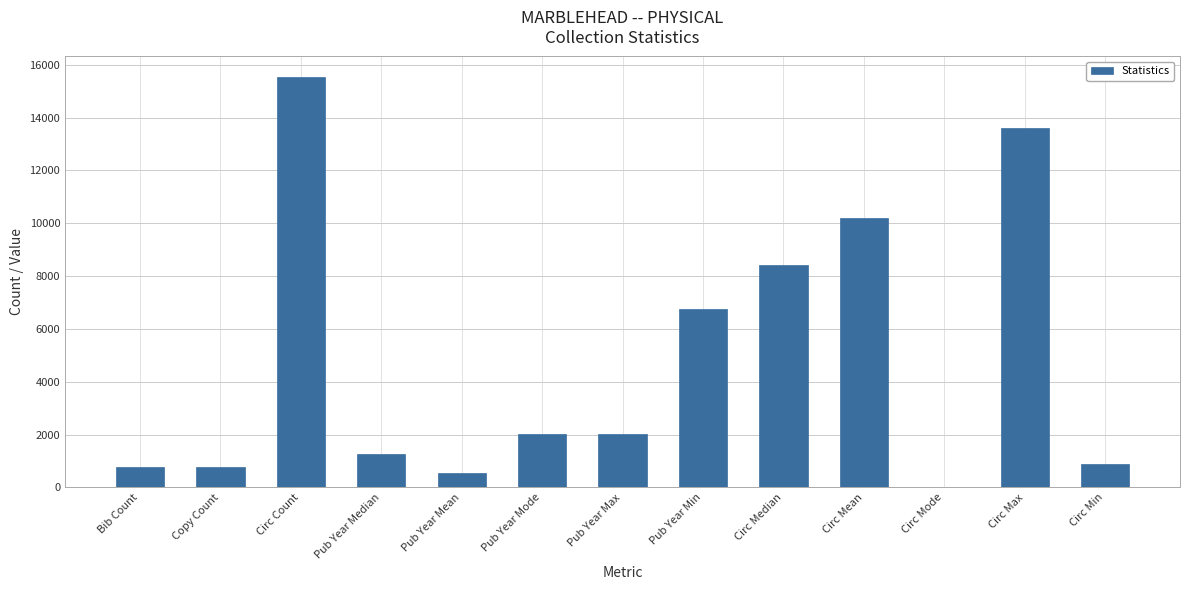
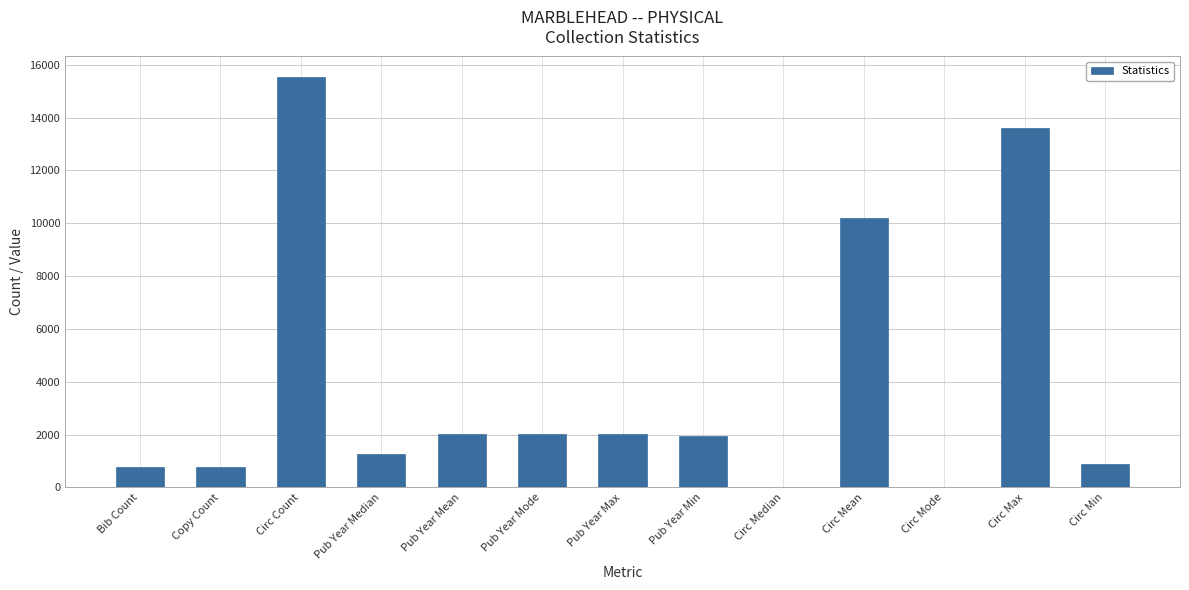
  {
    "Bib Count": 800,
    "Copy Count": 800,
    "Circ Count": 15500,
    "Pub Year Median": 1300,
-   "Pub Year Mean": 600,
+   "Pub Year Mean": 2000,
    "Pub Year Mode": 2000,
    "Pub Year Max": 2000,
-   "Pub Year Min": 6800,
-   "Circ Median": 8400,
+   "Pub Year Min": 1900,
+   "Circ Median": 0,
    "Circ Mean": 10200,
    "Circ Max": 13600,
    "Circ Min": 900
  }
